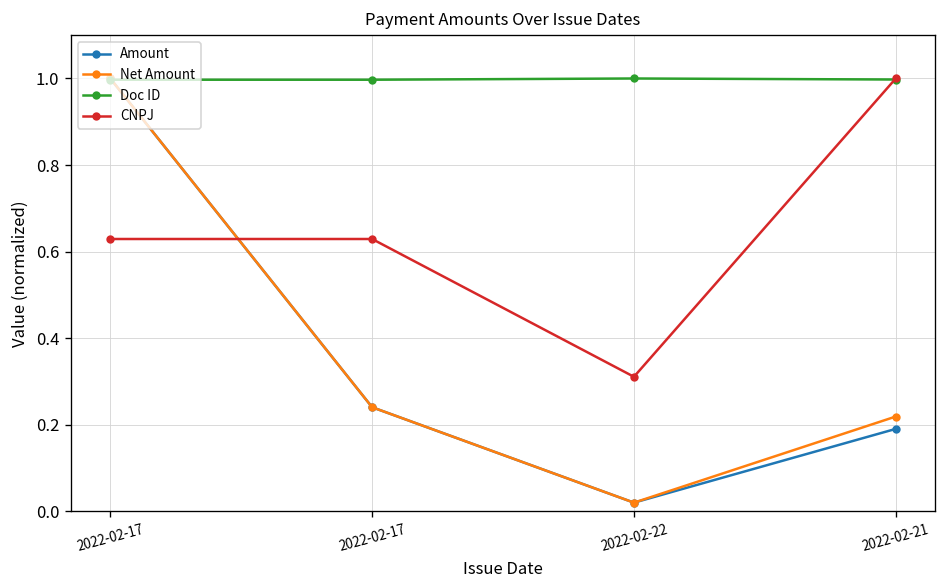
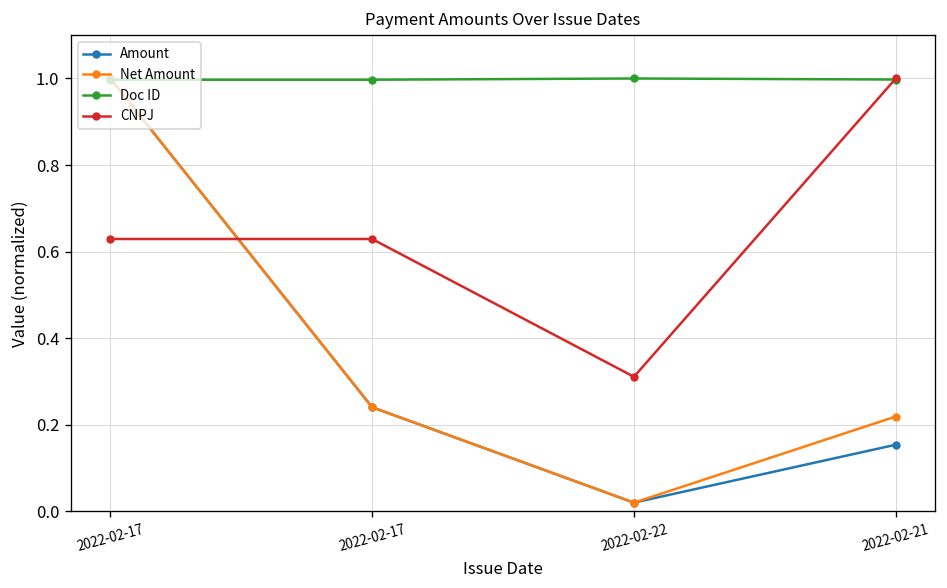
  {
    "Amount": {
-     "2022-02-21": 0.19
+     "2022-02-21": 0.15
    },
    "Net Amount": {
      "2022-02-21": 0.22
    },
    "Doc ID": {
      "2022-02-22": 1.00
    },
    "CNPJ": {
      "2022-02-22": 0.31
    }
  }
